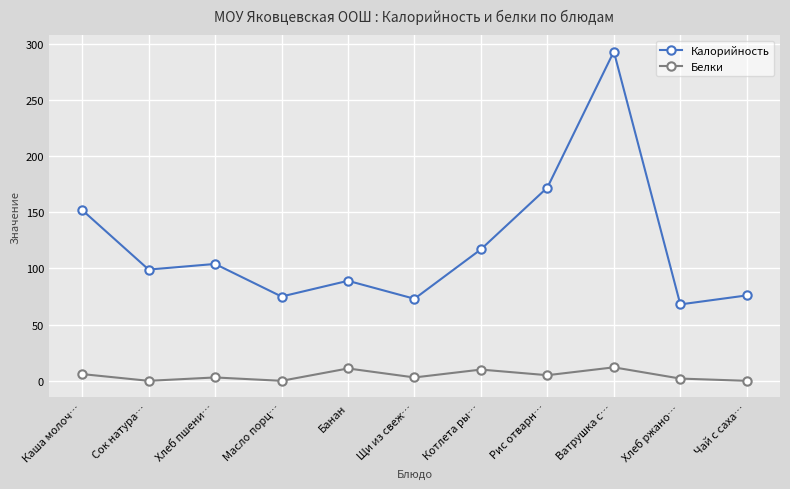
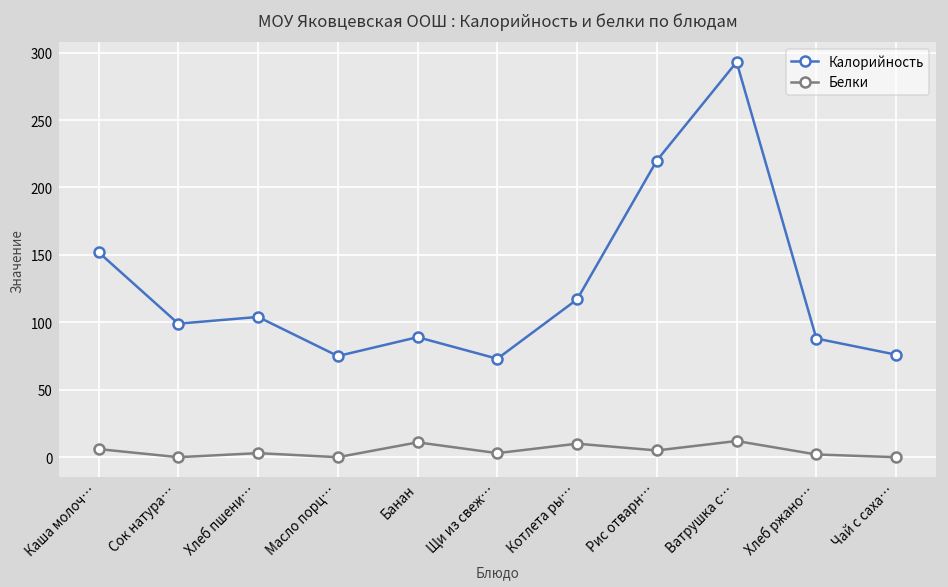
  {
    "Калорийность": {
      "Каша молоч…": 152,
      "Сок натура…": 99,
      "Хлеб пшени…": 104,
      "Масло порц…": 75,
      "Банан": 89,
      "Щи из свеж…": 73,
      "Котлета ры…": 117,
-     "Рис отварн…": 172,
+     "Рис отварн…": 220,
      "Ватрушка с…": 293,
-     "Хлеб ржано…": 68,
+     "Хлеб ржано…": 88,
      "Чай с саха…": 76
    },
    "Белки": {
      "Каша молоч…": 6,
      "Сок натура…": 0,
      "Хлеб пшени…": 3,
      "Масло порц…": 0,
      "Банан": 11,
      "Щи из свеж…": 3,
      "Котлета ры…": 10,
      "Рис отварн…": 5,
      "Ватрушка с…": 12,
      "Хлеб ржано…": 2,
      "Чай с саха…": 0
    }
  }
